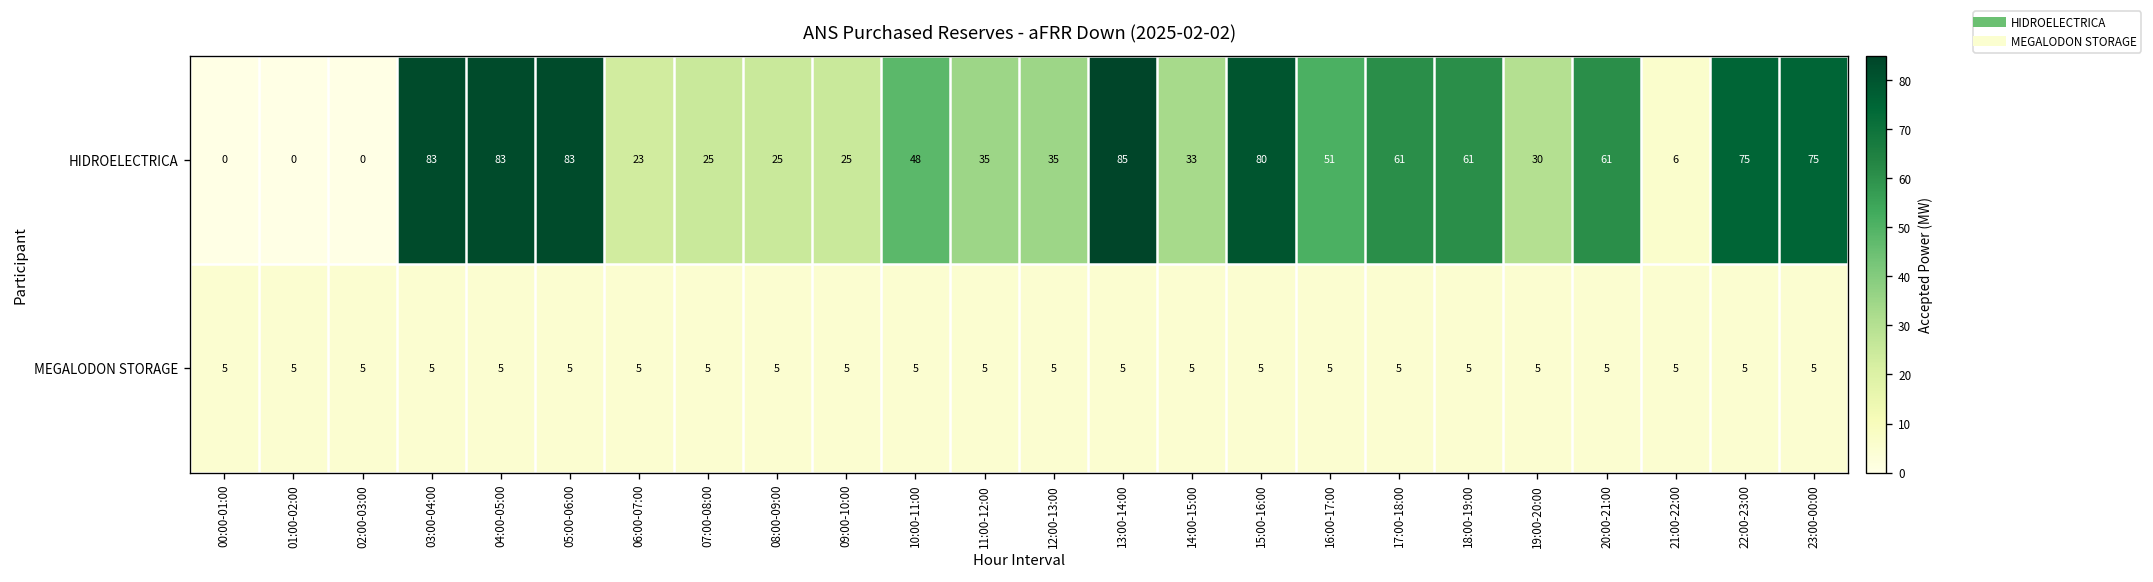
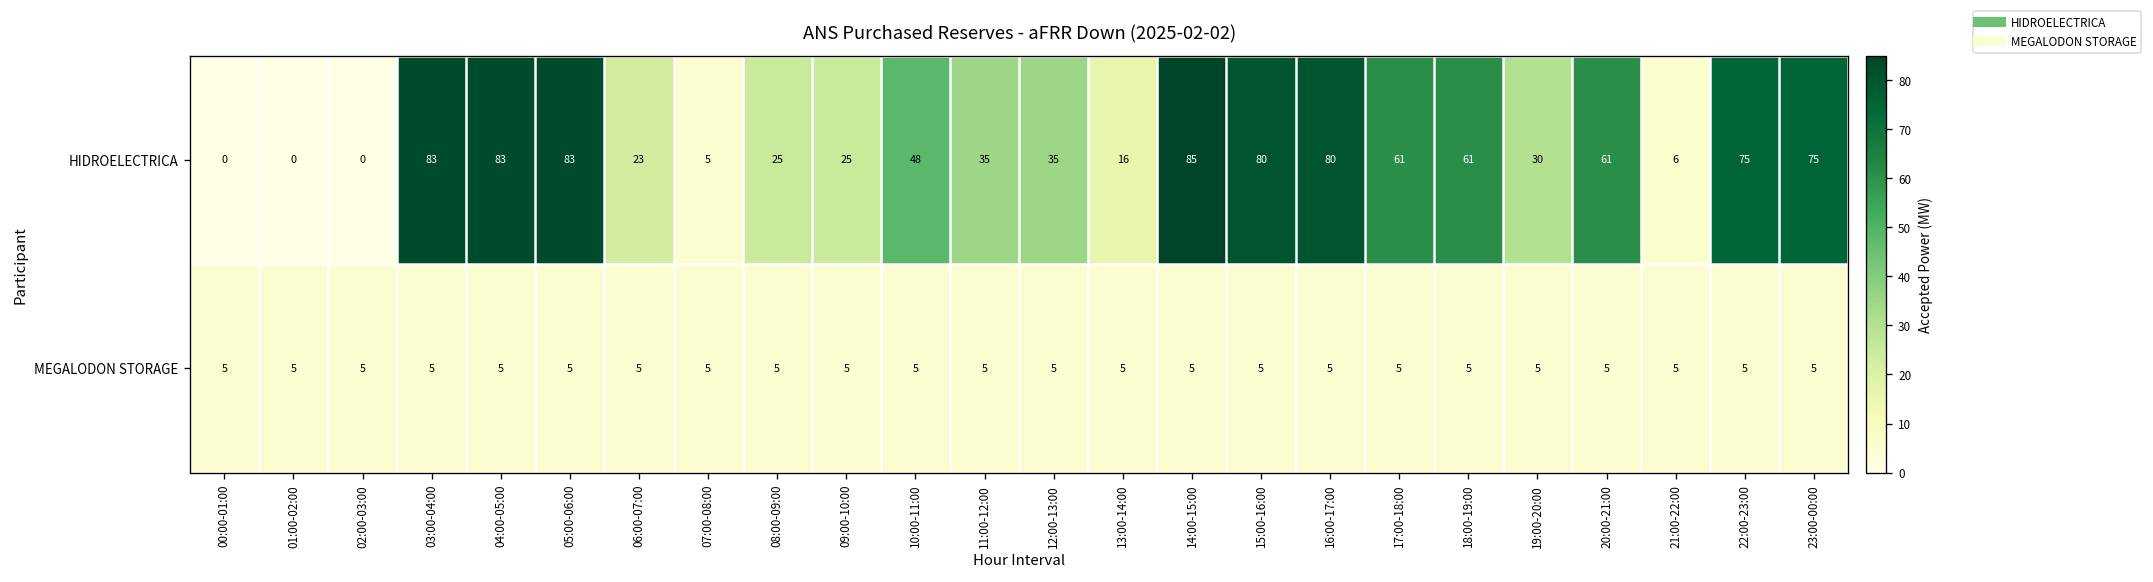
  {
    "HIDROELECTRICA": {
      "00:00-01:00": 0,
      "01:00-02:00": 0,
      "02:00-03:00": 0,
      "03:00-04:00": 83,
      "04:00-05:00": 83,
      "05:00-06:00": 83,
      "06:00-07:00": 23,
-     "07:00-08:00": 25,
+     "07:00-08:00": 5,
      "08:00-09:00": 25,
      "09:00-10:00": 25,
      "10:00-11:00": 48,
      "11:00-12:00": 35,
      "12:00-13:00": 35,
-     "13:00-14:00": 85,
-     "14:00-15:00": 33,
+     "13:00-14:00": 16,
+     "14:00-15:00": 85,
      "15:00-16:00": 80,
-     "16:00-17:00": 51,
+     "16:00-17:00": 80,
      "17:00-18:00": 61,
      "18:00-19:00": 61,
      "19:00-20:00": 30,
      "20:00-21:00": 61,
      "21:00-22:00": 6,
      "22:00-23:00": 75,
      "23:00-00:00": 75
    },
    "MEGALODON STORAGE": {
      "00:00-01:00": 5,
      "01:00-02:00": 5,
      "02:00-03:00": 5,
      "03:00-04:00": 5,
      "04:00-05:00": 5,
      "05:00-06:00": 5,
      "06:00-07:00": 5,
      "07:00-08:00": 5,
      "08:00-09:00": 5,
      "09:00-10:00": 5,
      "10:00-11:00": 5,
      "11:00-12:00": 5,
      "12:00-13:00": 5,
      "13:00-14:00": 5,
      "14:00-15:00": 5,
      "15:00-16:00": 5,
      "16:00-17:00": 5,
      "17:00-18:00": 5,
      "18:00-19:00": 5,
      "19:00-20:00": 5,
      "20:00-21:00": 5,
      "21:00-22:00": 5,
      "22:00-23:00": 5,
      "23:00-00:00": 5
    }
  }
